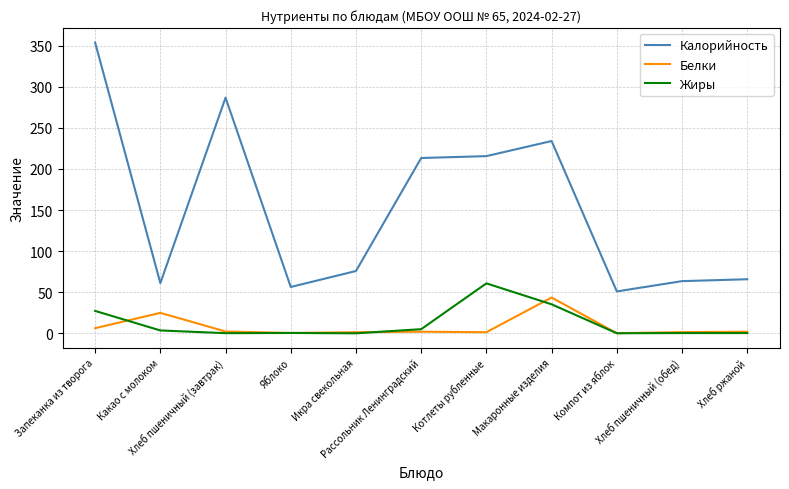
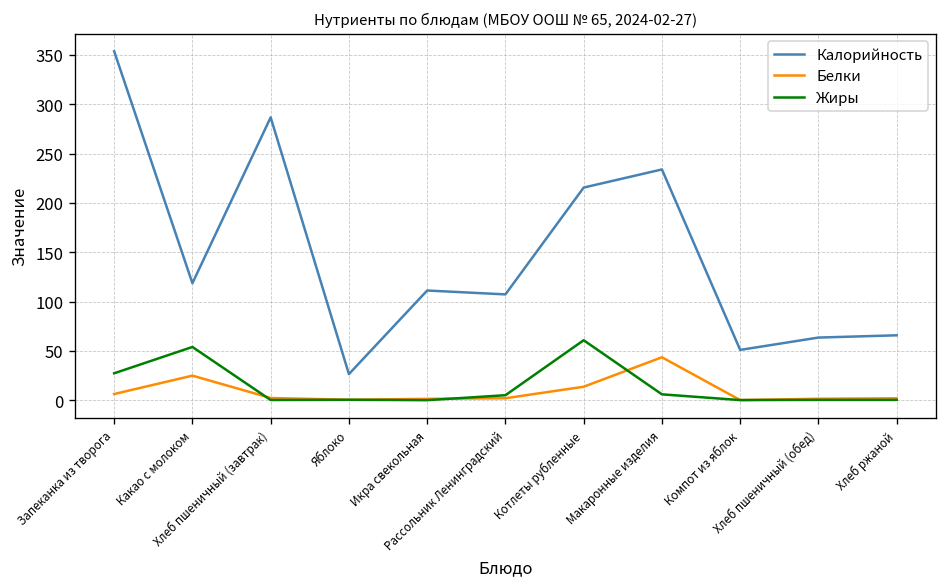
  {
    "Калорийность": {
      "Запеканка из творога": 350,
-     "Какао с молоком": 60,
+     "Какао с молоком": 120,
      "Хлеб пшеничный (завтрак)": 290,
-     "Яблоко": 60,
-     "Икра свекольная": 80,
-     "Рассольник Ленинградский": 210,
+     "Яблоко": 30,
+     "Икра свекольная": 110,
+     "Рассольник Ленинградский": 110,
      "Котлеты рубленные": 220,
      "Макаронные изделия": 230,
      "Компот из яблок": 50,
      "Хлеб пшеничный (обед)": 60,
      "Хлеб ржаной": 70
    },
    "Белки": {
      "Запеканка из творога": 10,
      "Какао с молоком": 20,
-     "Котлеты рубленные": 0,
+     "Котлеты рубленные": 10,
      "Макаронные изделия": 40
    },
    "Жиры": {
      "Запеканка из творога": 30,
-     "Какао с молоком": 0,
+     "Какао с молоком": 50,
      "Котлеты рубленные": 60,
-     "Макаронные изделия": 40
+     "Макаронные изделия": 10
    }
  }
